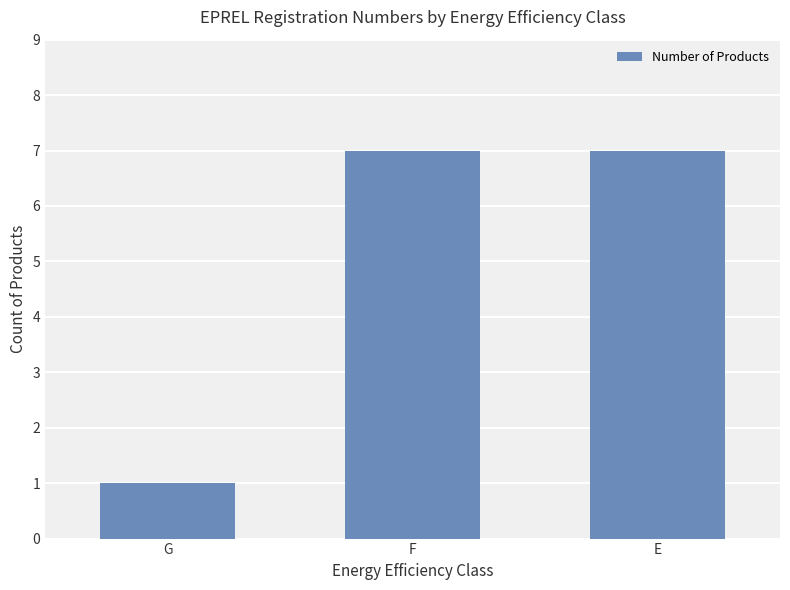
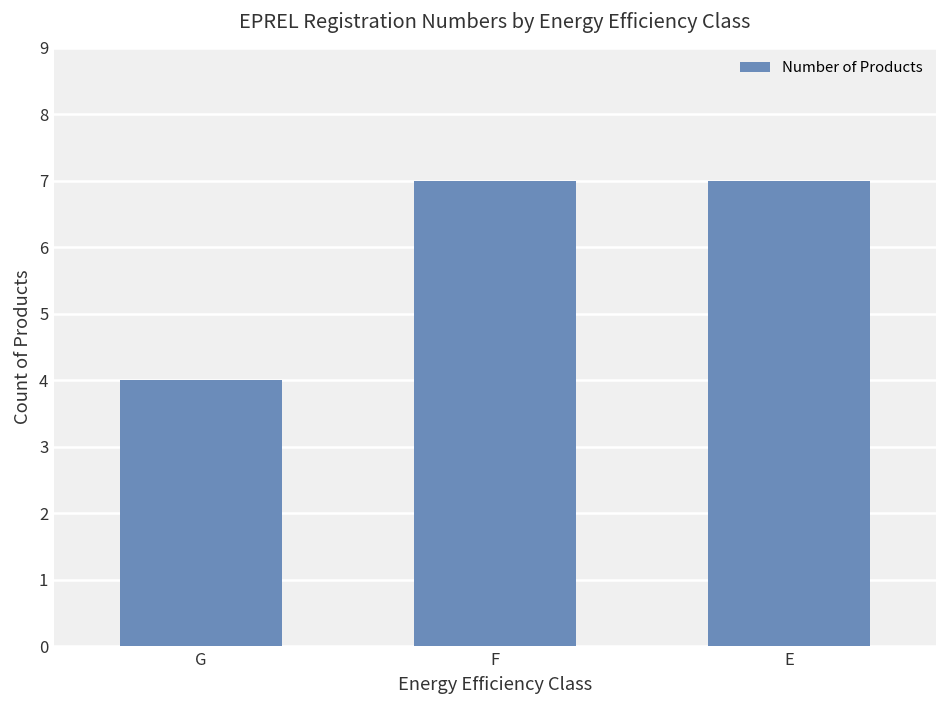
  {
-   "G": 1,
+   "G": 4,
    "F": 7,
    "E": 7
  }
